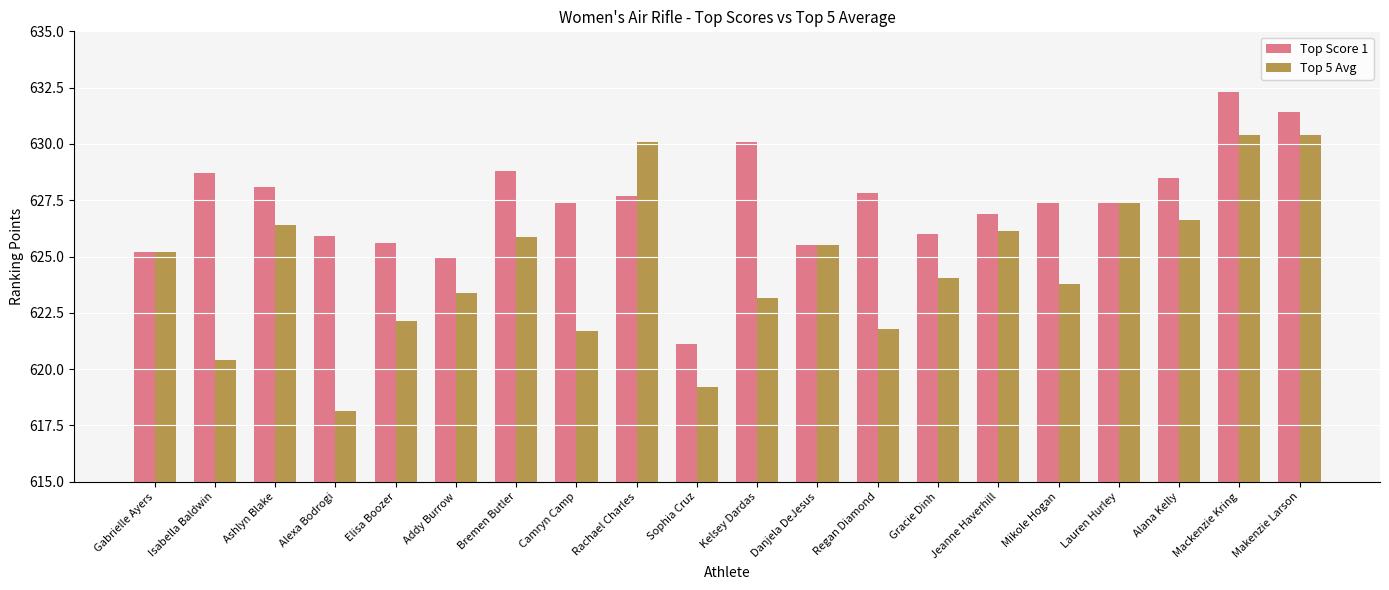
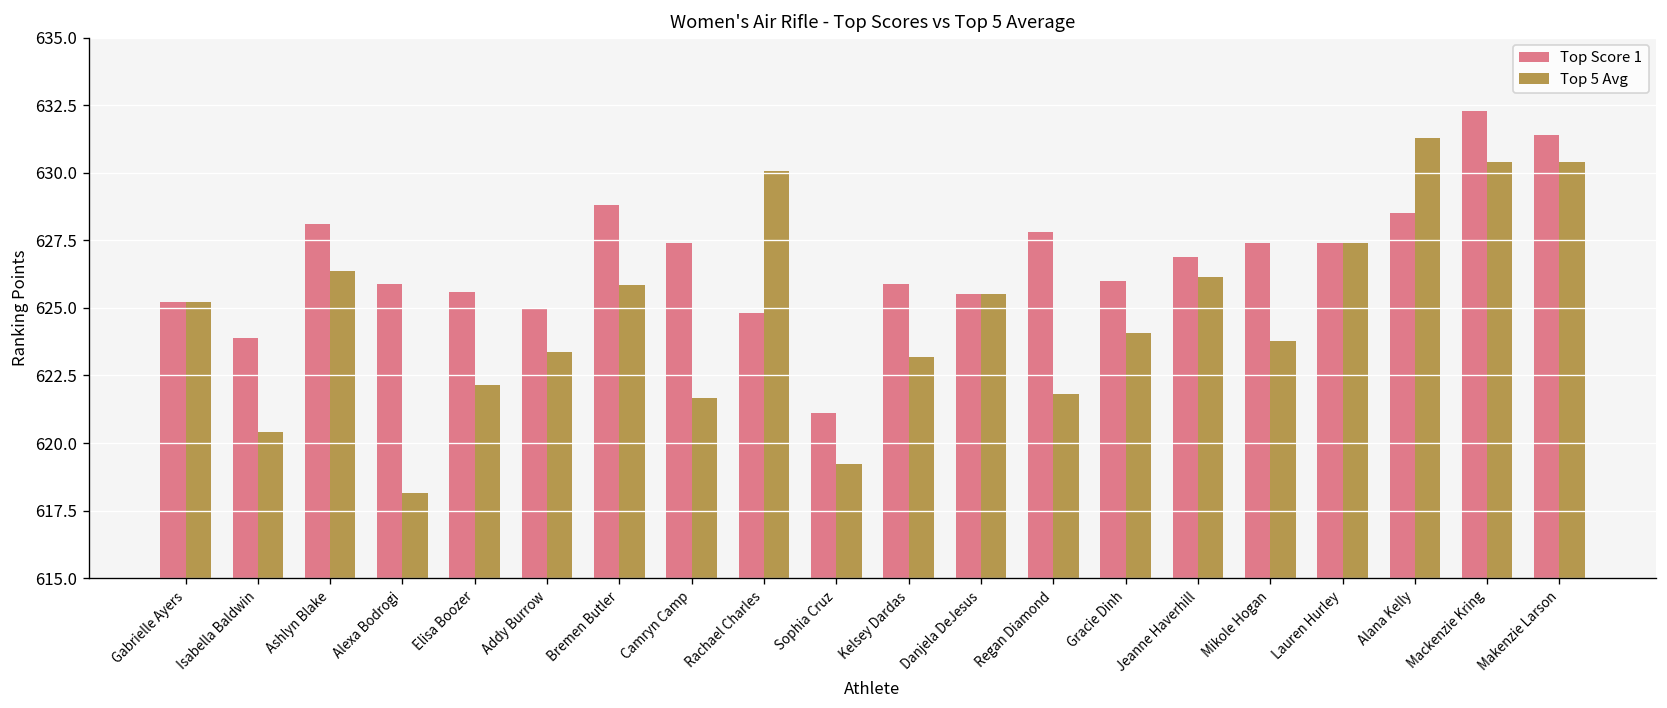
  {
    "Top Score 1": {
      "Gabrielle Ayers": 625.2,
-     "Isabella Baldwin": 628.7,
+     "Isabella Baldwin": 623.9,
      "Ashlyn Blake": 628.1,
      "Alexa Bodrogi": 625.9,
      "Elisa Boozer": 625.6,
      "Addy Burrow": 625.0,
      "Bremen Butler": 628.8,
      "Camryn Camp": 627.4,
-     "Rachael Charles": 627.7,
+     "Rachael Charles": 624.8,
      "Sophia Cruz": 621.1,
-     "Kelsey Dardas": 630.1,
+     "Kelsey Dardas": 625.9,
      "Danjela DeJesus": 625.5,
      "Regan Diamond": 627.8,
      "Gracie Dinh": 626.0,
      "Jeanne Haverhill": 626.9,
      "Mikole Hogan": 627.4,
      "Lauren Hurley": 627.4,
      "Alana Kelly": 628.5,
      "Mackenzie Kring": 632.3,
      "Makenzie Larson": 631.4
    },
    "Top 5 Avg": {
      "Gabrielle Ayers": 625.2,
      "Isabella Baldwin": 620.4,
      "Ashlyn Blake": 626.4,
      "Alexa Bodrogi": 618.2,
      "Elisa Boozer": 622.2,
      "Addy Burrow": 623.4,
      "Bremen Butler": 625.9,
      "Camryn Camp": 621.7,
      "Rachael Charles": 630.1,
      "Sophia Cruz": 619.2,
      "Kelsey Dardas": 623.2,
      "Danjela DeJesus": 625.5,
      "Regan Diamond": 621.8,
      "Gracie Dinh": 624.1,
      "Jeanne Haverhill": 626.1,
      "Mikole Hogan": 623.8,
      "Lauren Hurley": 627.4,
-     "Alana Kelly": 626.6,
+     "Alana Kelly": 631.3,
      "Mackenzie Kring": 630.4,
      "Makenzie Larson": 630.4
    }
  }
